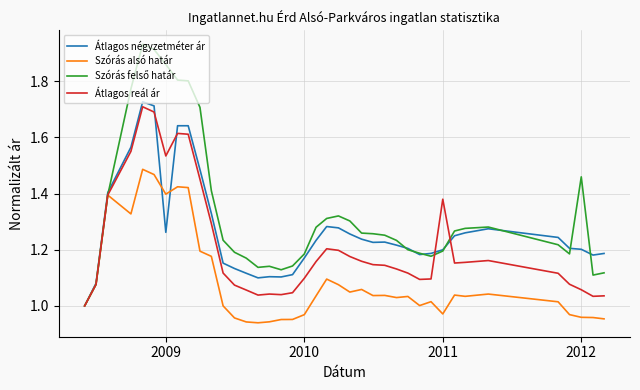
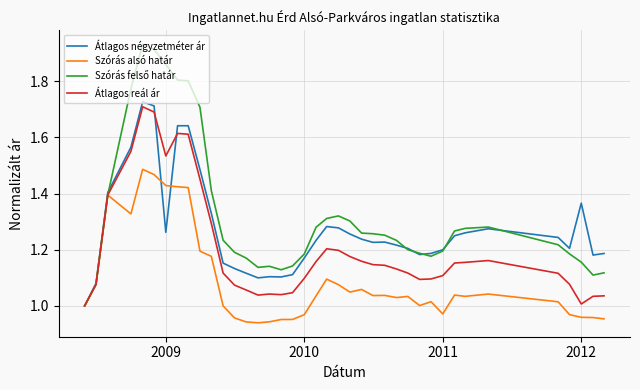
  {
    "Átlagos négyzetméter ár": {
      "2009": 1.26,
      "2010": 1.17,
-     "2012": 1.20
+     "2012": 1.37
    },
    "Szórás alsó határ": {
-     "2009": 1.40,
+     "2009": 1.43,
      "2010": 0.97,
      "2011": 0.97,
      "2012": 0.96
    },
    "Szórás felső határ": {
      "2010": 1.18,
-     "2012": 1.46
+     "2012": 1.16
    },
    "Átlagos reál ár": {
      "2009": 1.53,
      "2010": 1.10,
-     "2011": 1.38,
-     "2012": 1.06
+     "2011": 1.11,
+     "2012": 1.01
    }
  }
